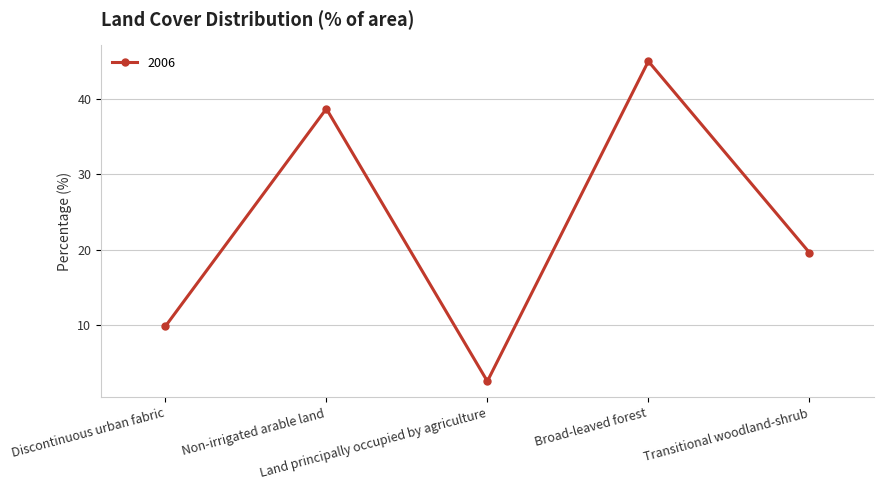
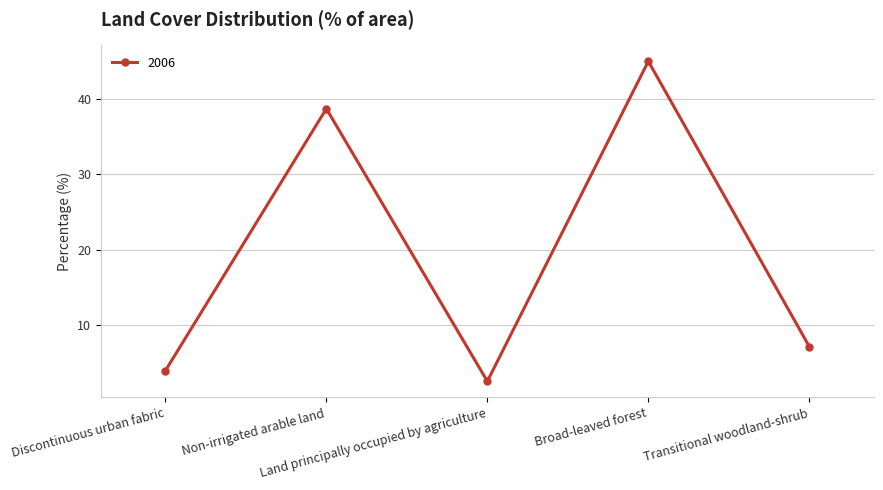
  {
-   "Discontinuous urban fabric": 10,
+   "Discontinuous urban fabric": 4,
    "Non-irrigated arable land": 39,
    "Land principally occupied by agriculture": 3,
    "Broad-leaved forest": 45,
-   "Transitional woodland-shrub": 20
+   "Transitional woodland-shrub": 7
  }
